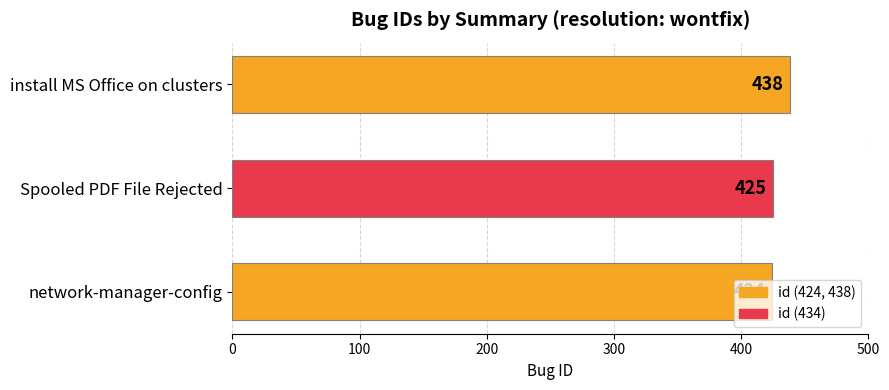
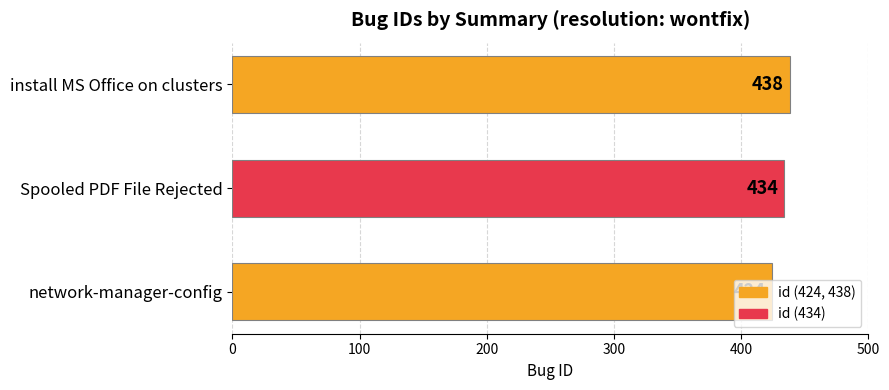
  {
    "install MS Office on clusters": 438,
-   "Spooled PDF File Rejected": 425
+   "Spooled PDF File Rejected": 434
  }
